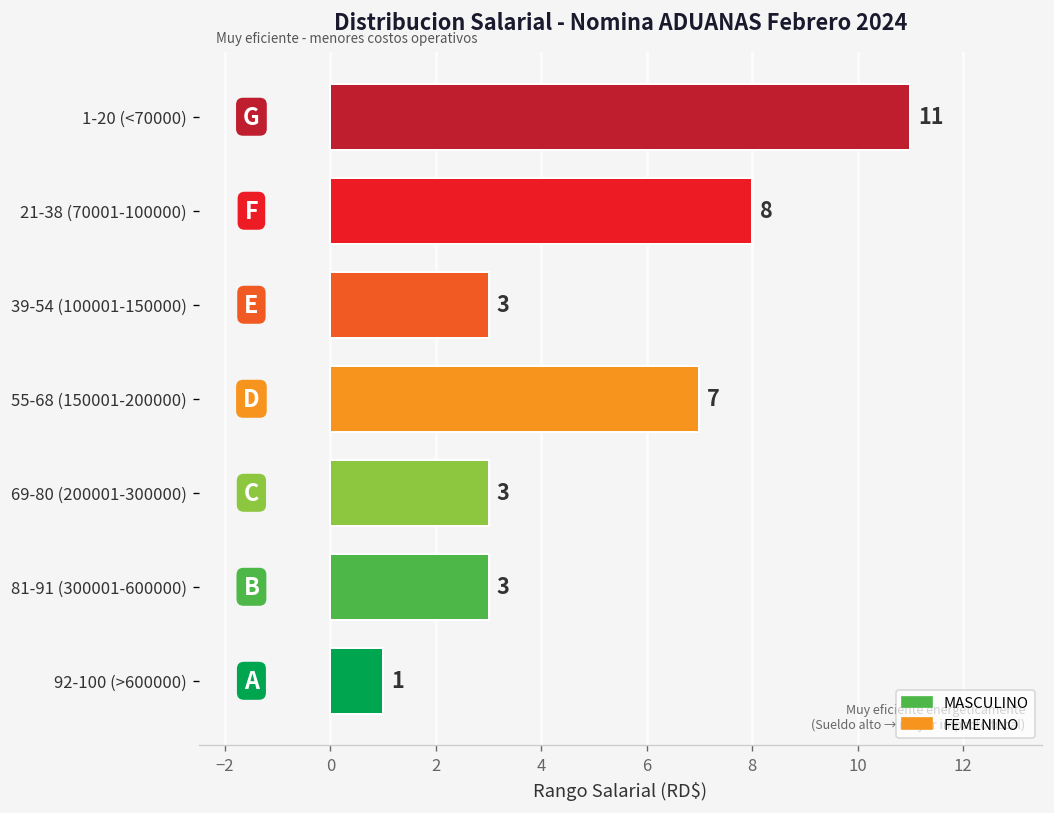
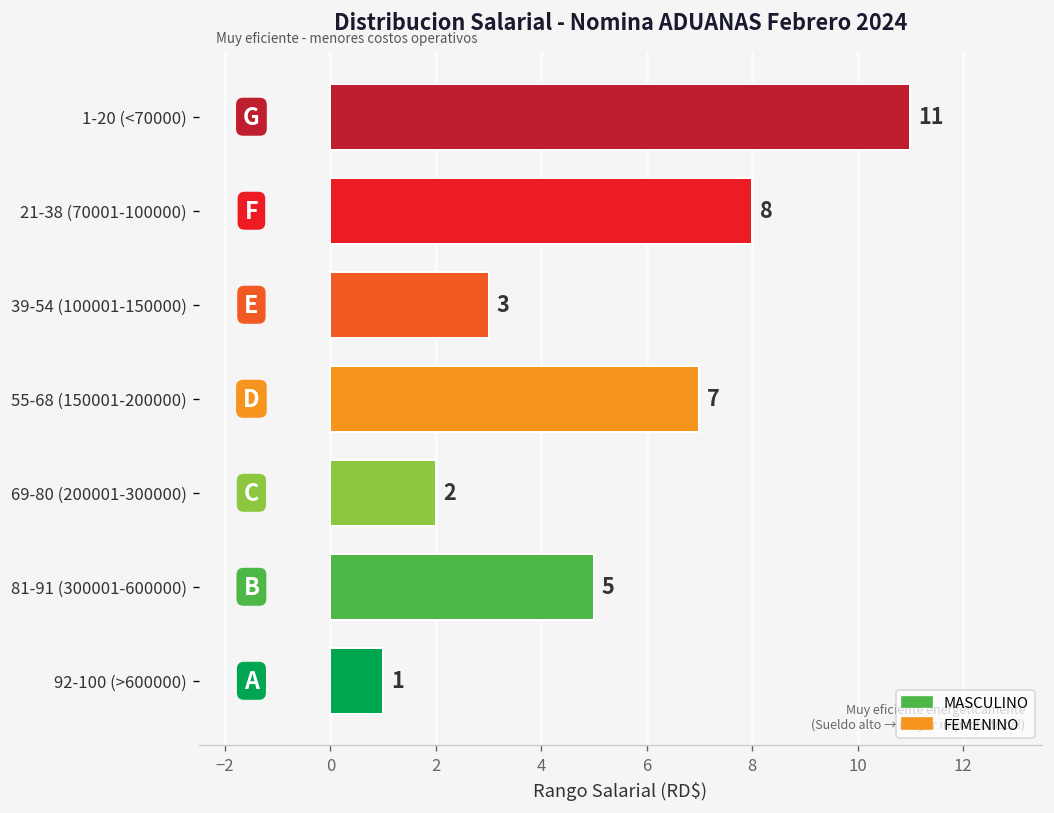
  {
    "1-20 (<70000)": 11,
    "21-38 (70001-100000)": 8,
    "39-54 (100001-150000)": 3,
    "55-68 (150001-200000)": 7,
-   "69-80 (200001-300000)": 3,
-   "81-91 (300001-600000)": 3,
+   "69-80 (200001-300000)": 2,
+   "81-91 (300001-600000)": 5,
    "92-100 (>600000)": 1
  }
